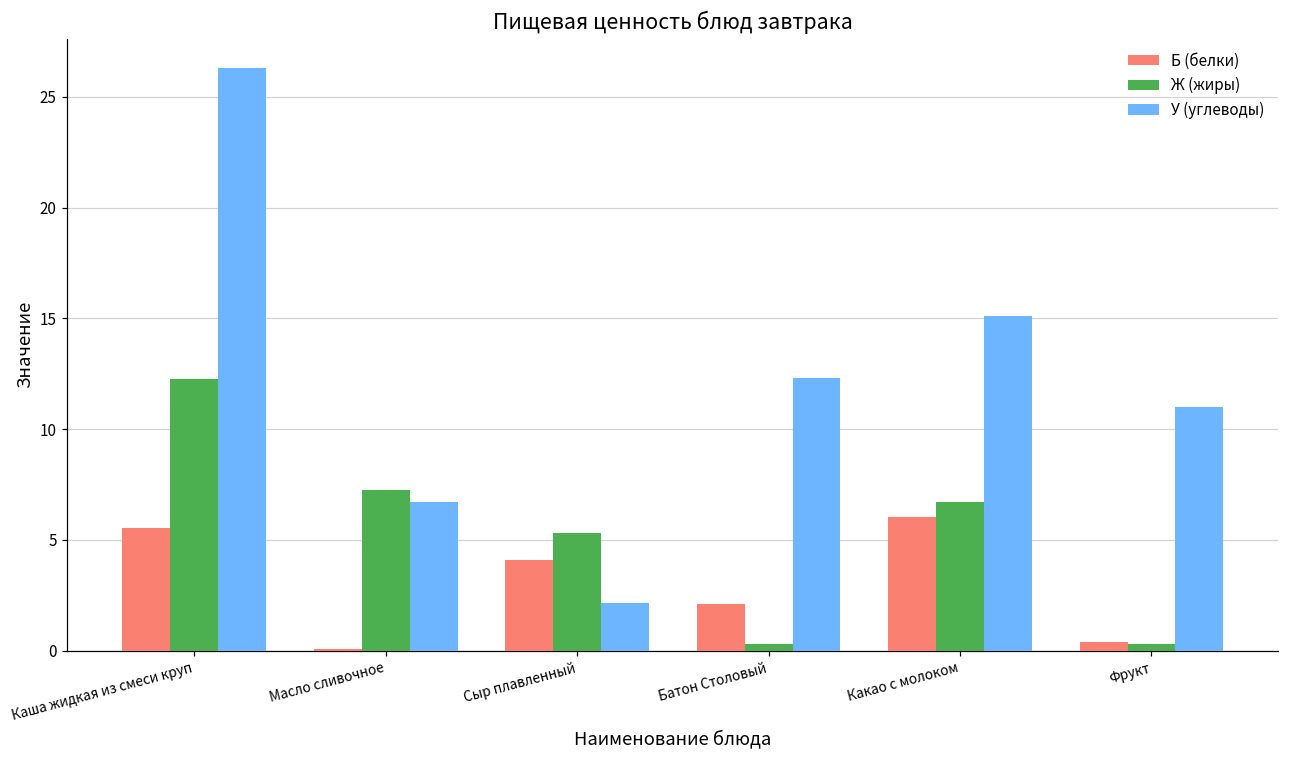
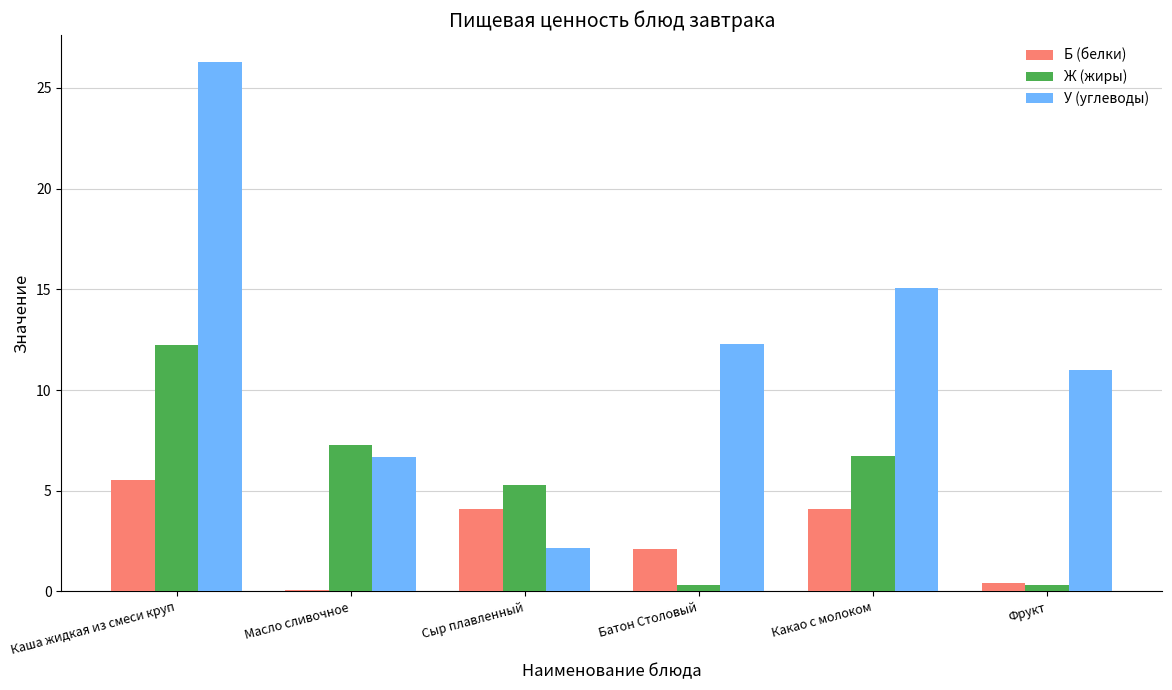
  {
    "Б (белки)": {
      "Каша жидкая из смеси круп": 5.5,
      "Сыр плавленный": 4.1,
      "Батон Столовый": 2.1,
-     "Какао с молоком": 6.0,
+     "Какао с молоком": 4.1,
      "Фрукт": 0.4
    },
    "Ж (жиры)": {
      "Каша жидкая из смеси круп": 12.2,
      "Масло сливочное": 7.3,
      "Сыр плавленный": 5.3,
      "Батон Столовый": 0.3,
      "Какао с молоком": 6.7,
      "Фрукт": 0.3
    },
    "У (углеводы)": {
      "Каша жидкая из смеси круп": 26.3,
      "Масло сливочное": 6.7,
      "Сыр плавленный": 2.2,
      "Батон Столовый": 12.3,
      "Какао с молоком": 15.1,
      "Фрукт": 11.0
    }
  }
